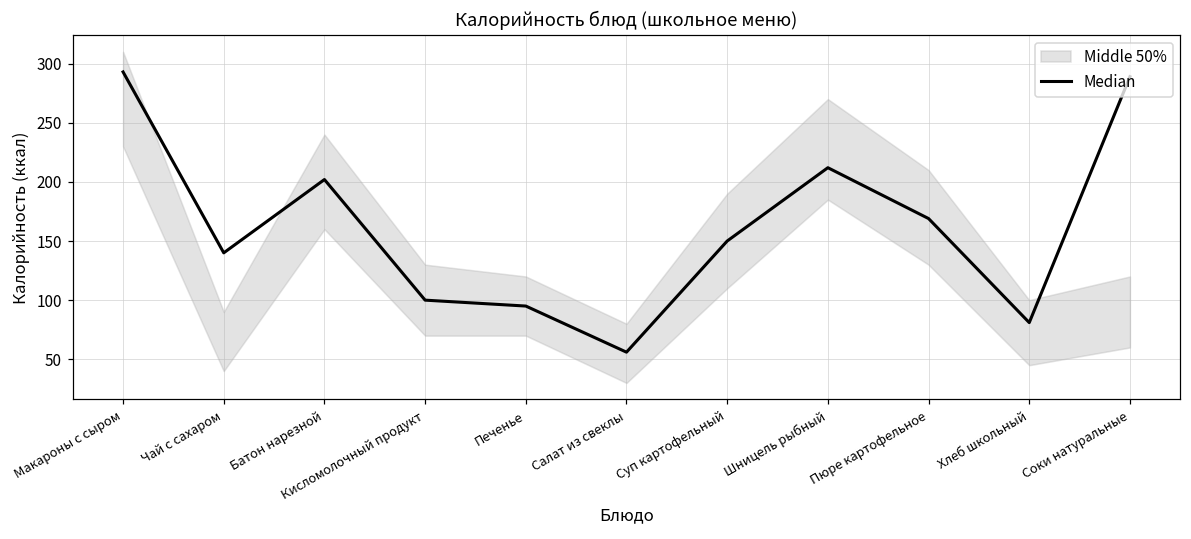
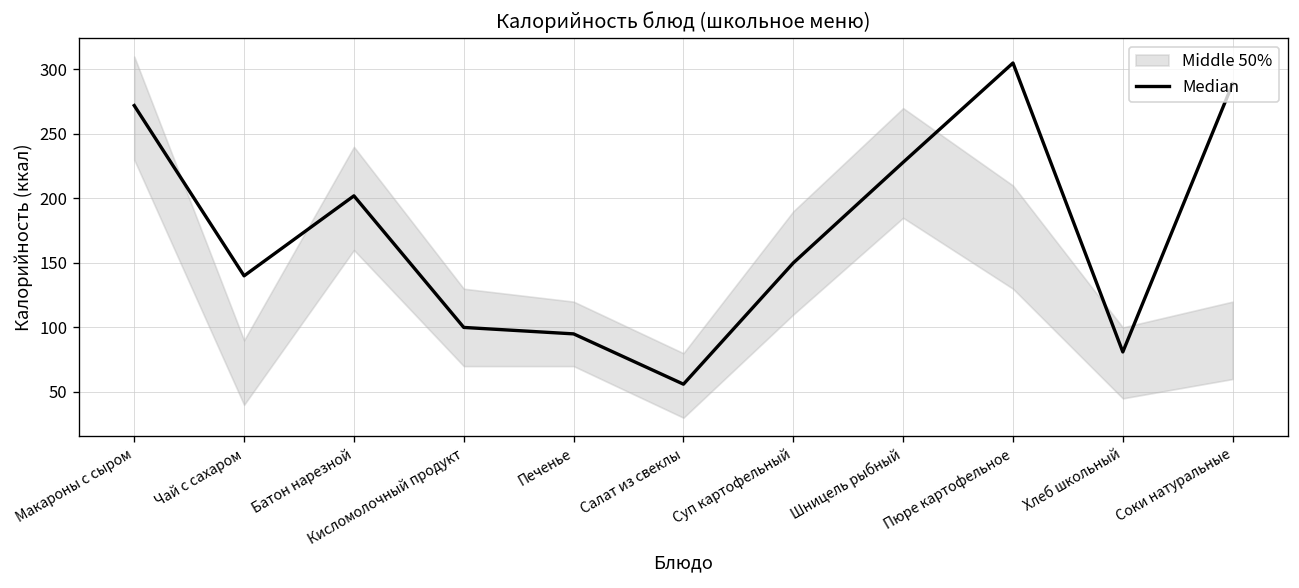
  {
    "Median": {
-     "Макароны с сыром": 293,
+     "Макароны с сыром": 272,
      "Чай с сахаром": 140,
      "Батон нарезной": 202,
      "Кисломолочный продукт": 100,
      "Печенье": 95,
      "Салат из свеклы": 56,
      "Суп картофельный": 150,
-     "Шницель рыбный": 212,
-     "Пюре картофельное": 169,
+     "Шницель рыбный": 228,
+     "Пюре картофельное": 305,
      "Хлеб школьный": 81
    }
  }
